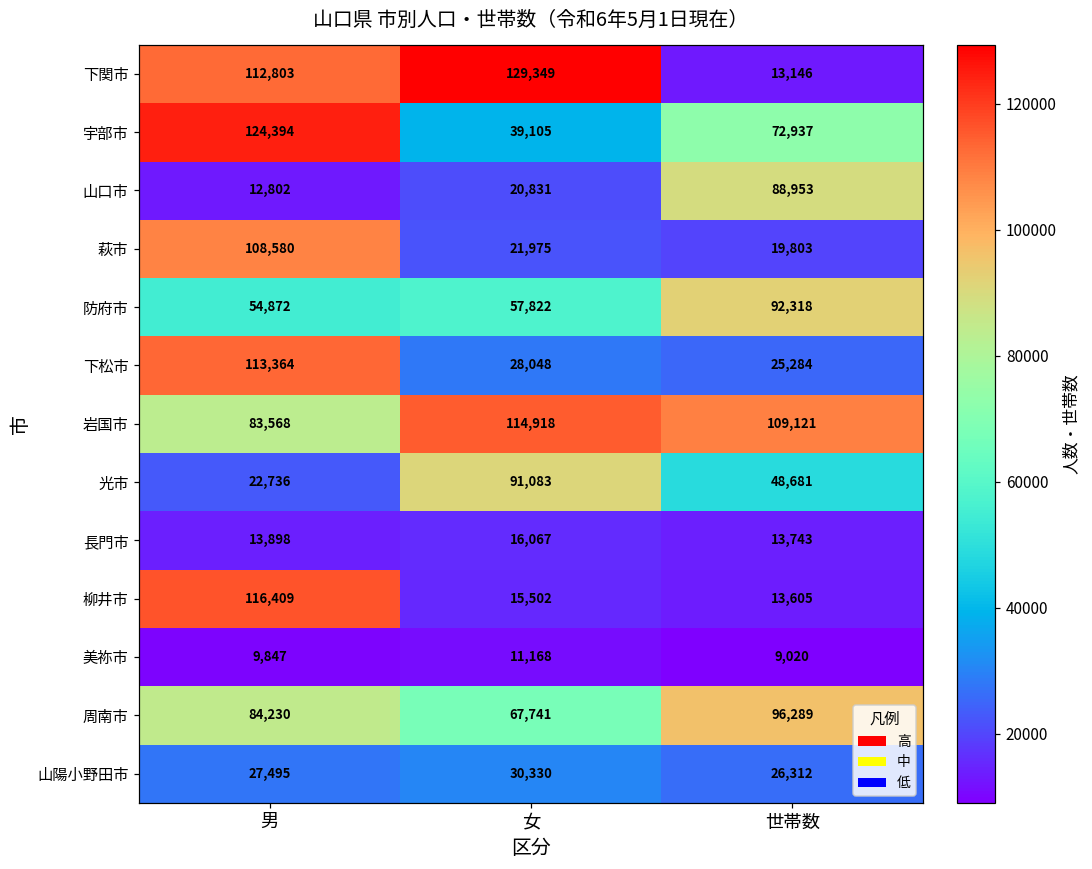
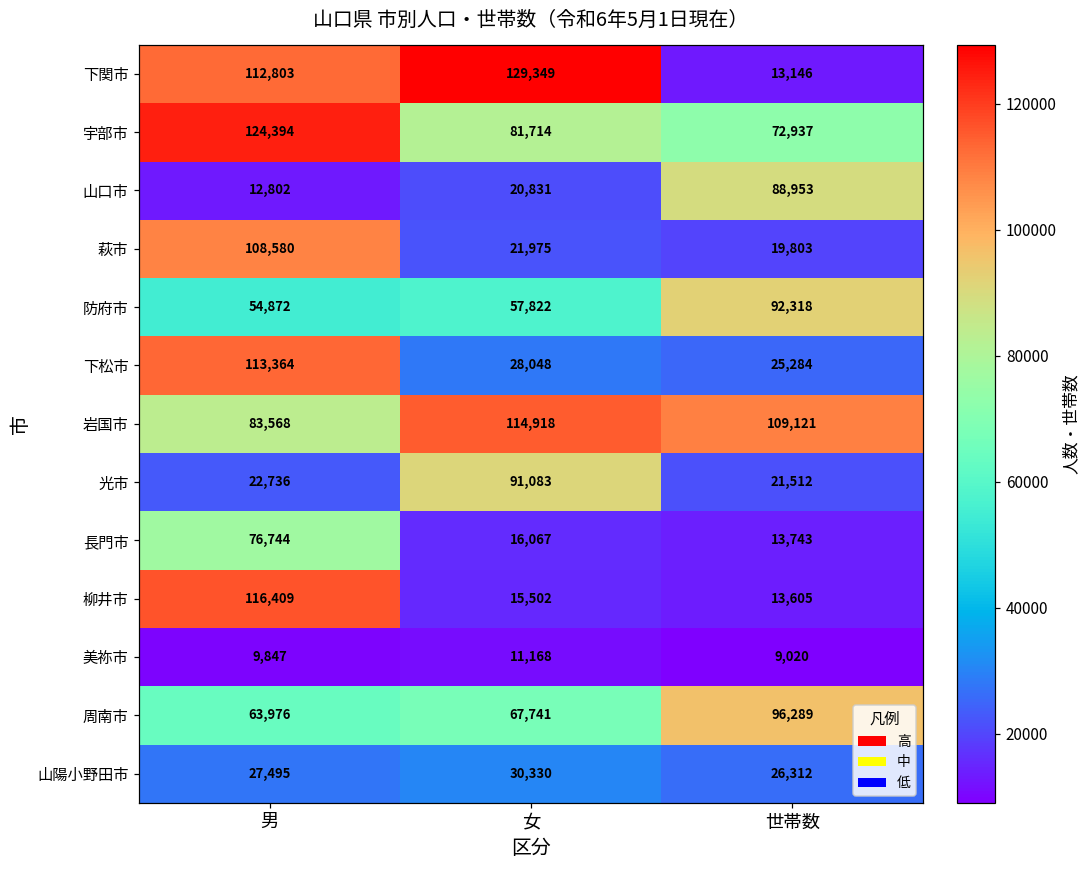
  {
    "下関市": {
      "男": "112,803",
      "女": "129,349",
      "世帯数": "13,146"
    },
    "宇部市": {
      "男": "124,394",
-     "女": "39,105",
+     "女": "81,714",
      "世帯数": "72,937"
    },
    "山口市": {
      "男": "12,802",
      "女": "20,831",
      "世帯数": "88,953"
    },
    "萩市": {
      "男": "108,580",
      "女": "21,975",
      "世帯数": "19,803"
    },
    "防府市": {
      "男": "54,872",
      "女": "57,822",
      "世帯数": "92,318"
    },
    "下松市": {
      "男": "113,364",
      "女": "28,048",
      "世帯数": "25,284"
    },
    "岩国市": {
      "男": "83,568",
      "女": "114,918",
      "世帯数": "109,121"
    },
    "光市": {
      "男": "22,736",
      "女": "91,083",
-     "世帯数": "48,681"
+     "世帯数": "21,512"
    },
    "長門市": {
-     "男": "13,898",
+     "男": "76,744",
      "女": "16,067",
      "世帯数": "13,743"
    },
    "柳井市": {
      "男": "116,409",
      "女": "15,502",
      "世帯数": "13,605"
    },
    "美祢市": {
      "男": "9,847",
      "女": "11,168",
      "世帯数": "9,020"
    },
    "周南市": {
-     "男": "84,230",
+     "男": "63,976",
      "女": "67,741",
      "世帯数": "96,289"
    },
    "山陽小野田市": {
      "男": "27,495",
      "女": "30,330",
      "世帯数": "26,312"
    }
  }
